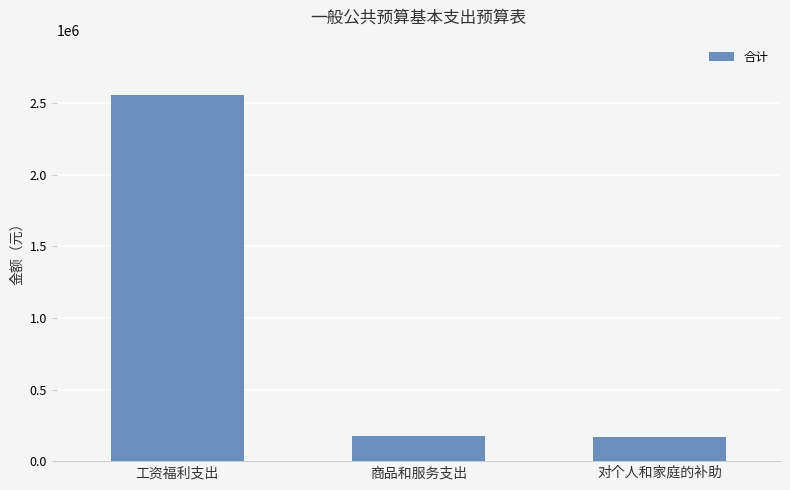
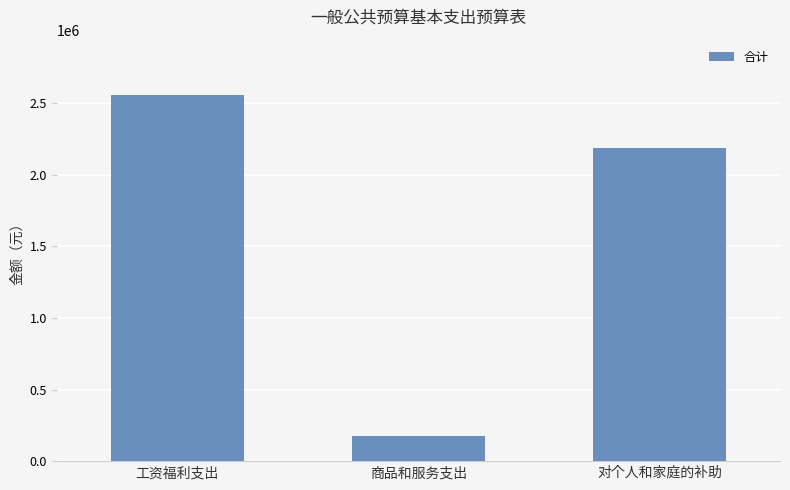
  {
    "工资福利支出": 2560000,
    "商品和服务支出": 170000,
-   "对个人和家庭的补助": 170000
+   "对个人和家庭的补助": 2190000
  }
